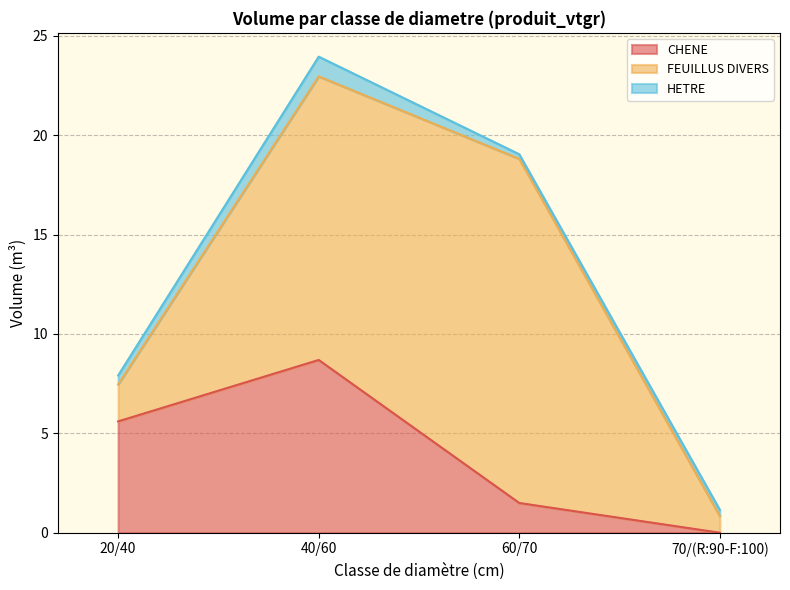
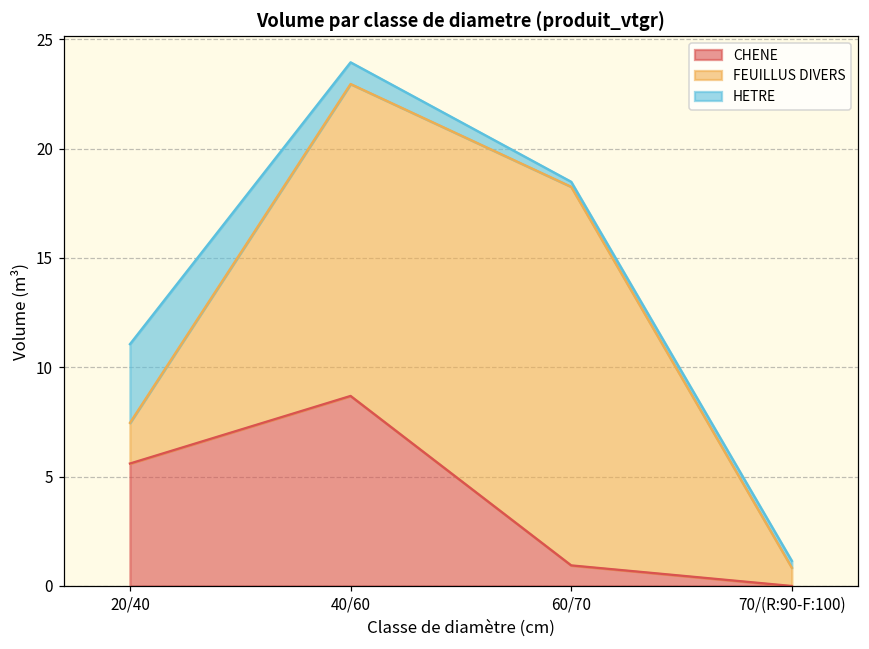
  {
    "CHENE": {
      "20/40": 5.6,
      "40/60": 8.7,
-     "60/70": 1.5,
+     "60/70": 0.9,
      "70/(R:90-F:100)": 0.0
    },
    "FEUILLUS DIVERS": {
      "20/40": 1.9,
      "40/60": 14.3,
      "60/70": 17.3,
      "70/(R:90-F:100)": 0.8
    },
    "HETRE": {
-     "20/40": 0.5,
+     "20/40": 3.6,
      "40/60": 1.0,
      "60/70": 0.2,
      "70/(R:90-F:100)": 0.3
    }
  }
